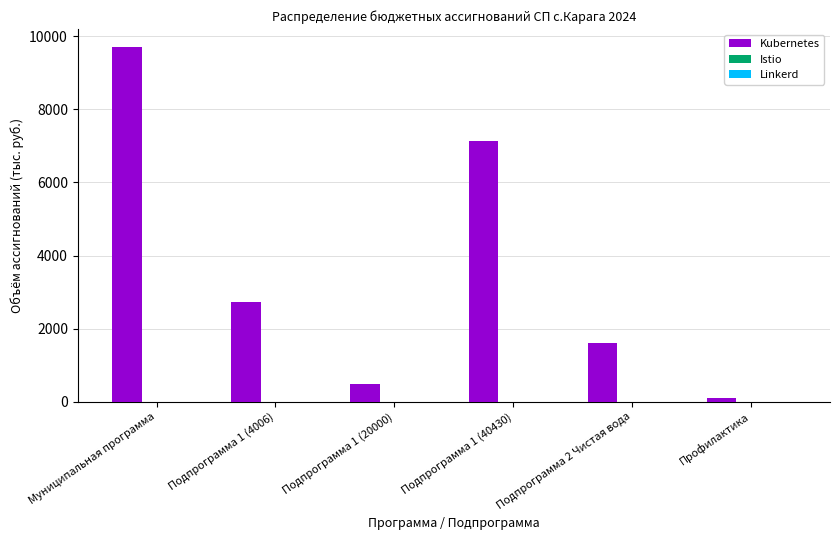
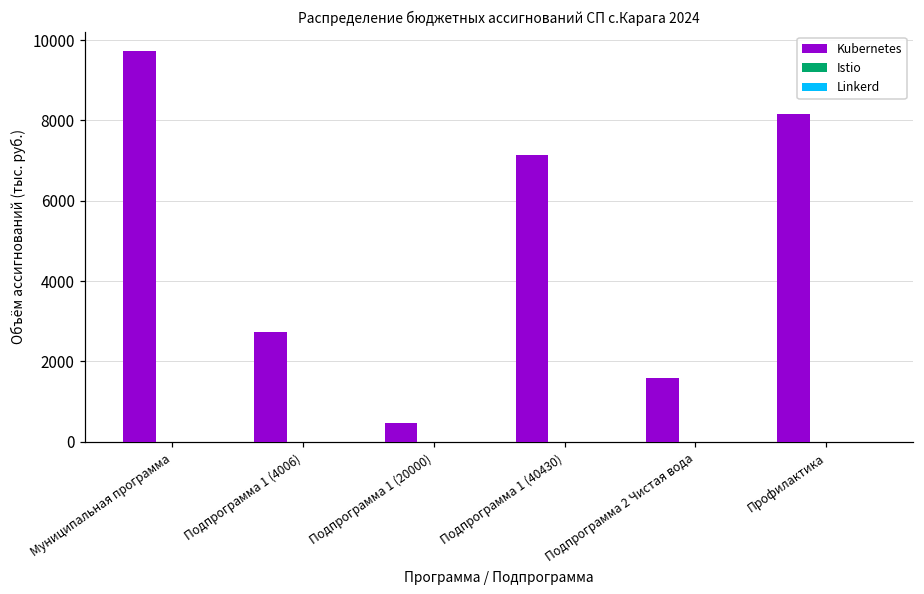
  {
    "Kubernetes": {
      "Муниципальная программа": 9700,
      "Подпрограмма 1 (4006)": 2700,
      "Подпрограмма 1 (20000)": 500,
      "Подпрограмма 1 (40430)": 7100,
      "Подпрограмма 2 Чистая вода": 1600,
-     "Профилактика": 100
+     "Профилактика": 8200
    },
    "Istio": {
      "Муниципальная программа": 0,
      "Подпрограмма 1 (4006)": 0,
      "Подпрограмма 1 (20000)": 0,
      "Подпрограмма 1 (40430)": 0,
      "Подпрограмма 2 Чистая вода": 0,
      "Профилактика": 0
    },
    "Linkerd": {
      "Муниципальная программа": 0,
      "Подпрограмма 1 (4006)": 0,
      "Подпрограмма 1 (20000)": 0,
      "Подпрограмма 1 (40430)": 0,
      "Подпрограмма 2 Чистая вода": 0,
      "Профилактика": 0
    }
  }
